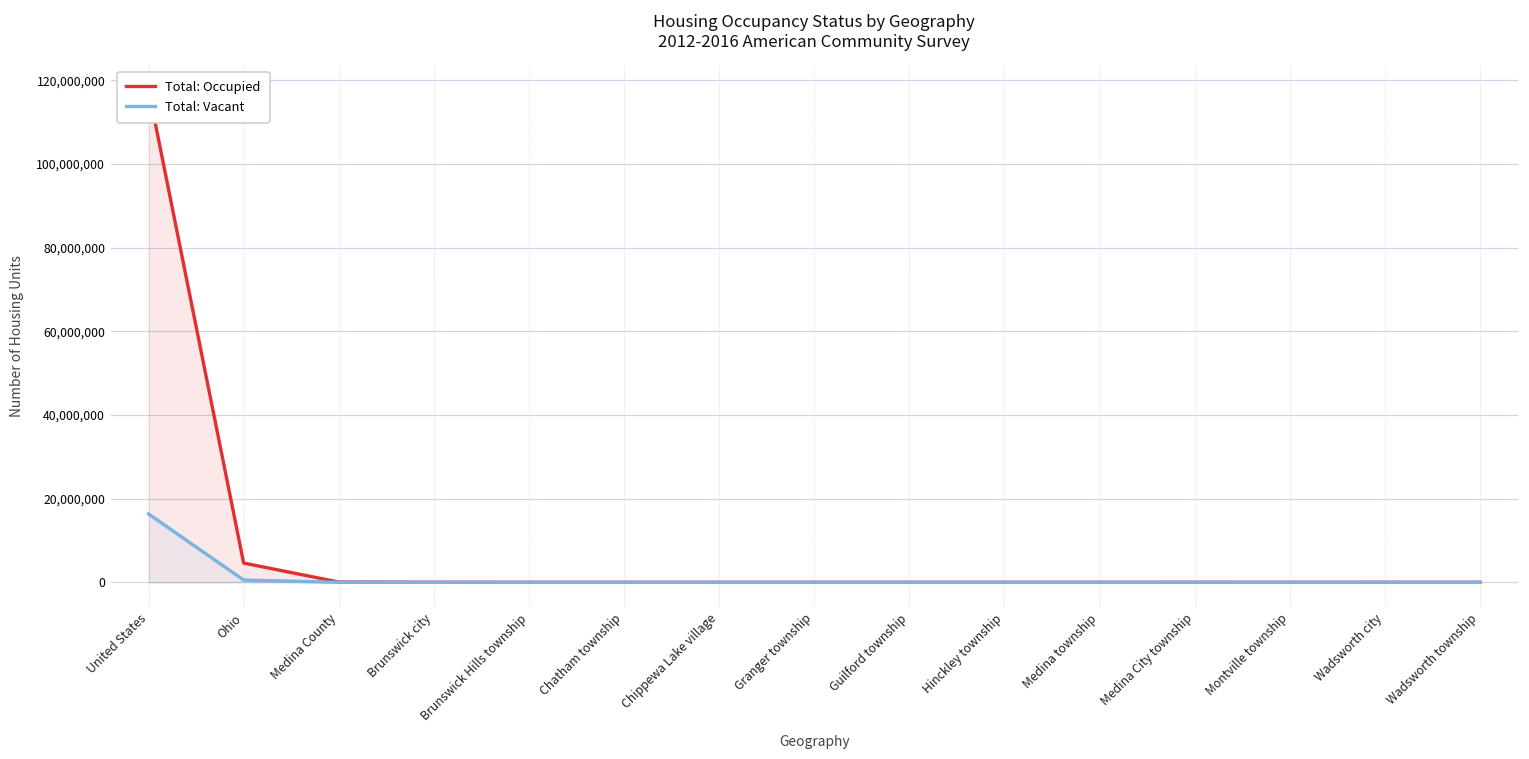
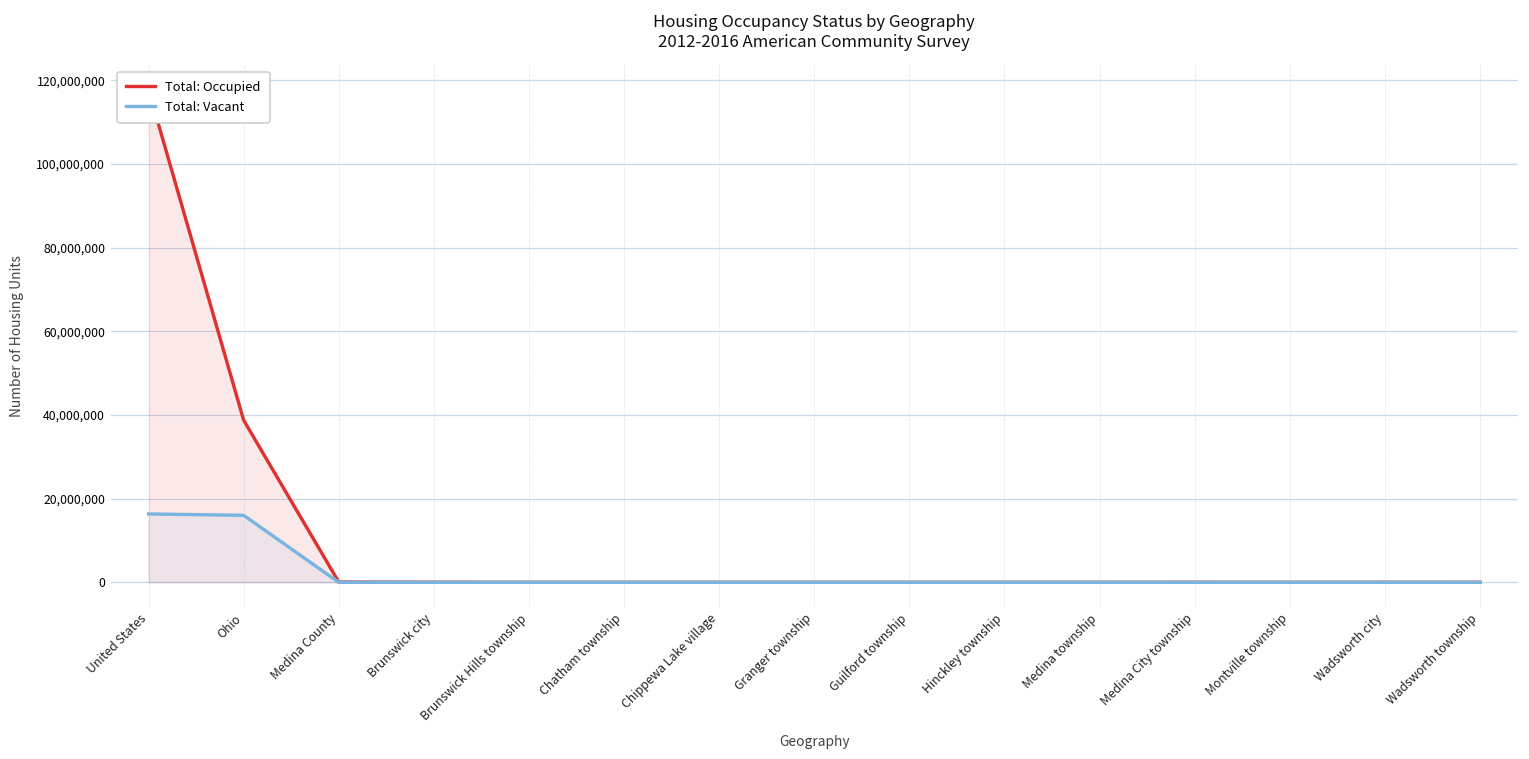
  {
    "Total: Occupied": {
-     "Ohio": "5,000,000"
+     "Ohio": "39,000,000"
    },
    "Total: Vacant": {
      "United States": "16,000,000",
-     "Ohio": "1,000,000"
+     "Ohio": "16,000,000"
    }
  }
